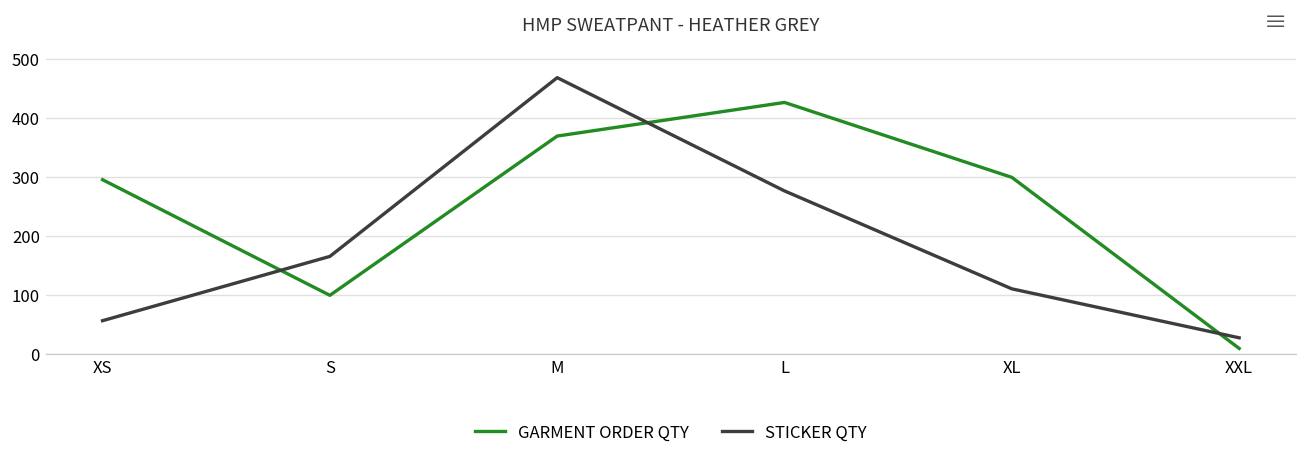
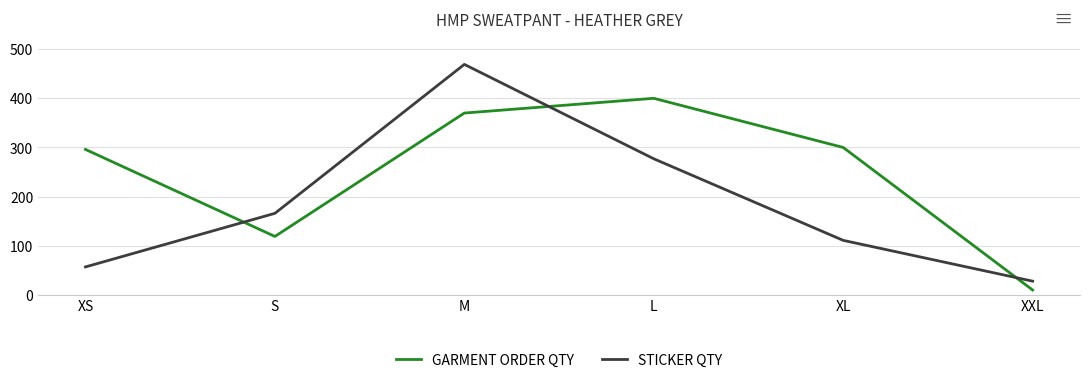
  {
    "GARMENT ORDER QTY": {
      "XS": 300,
-     "S": 100,
+     "S": 120,
      "M": 370,
-     "L": 430,
+     "L": 400,
      "XL": 300,
      "XXL": 10
    },
    "STICKER QTY": {
      "XS": 60,
      "S": 170,
      "M": 470,
      "L": 280,
      "XL": 110,
      "XXL": 30
    }
  }
